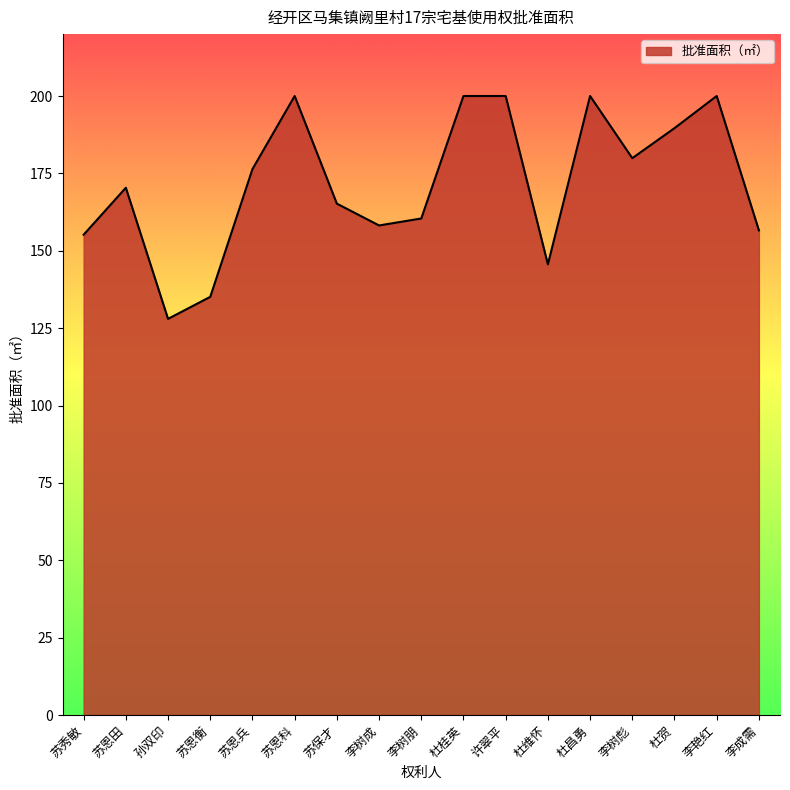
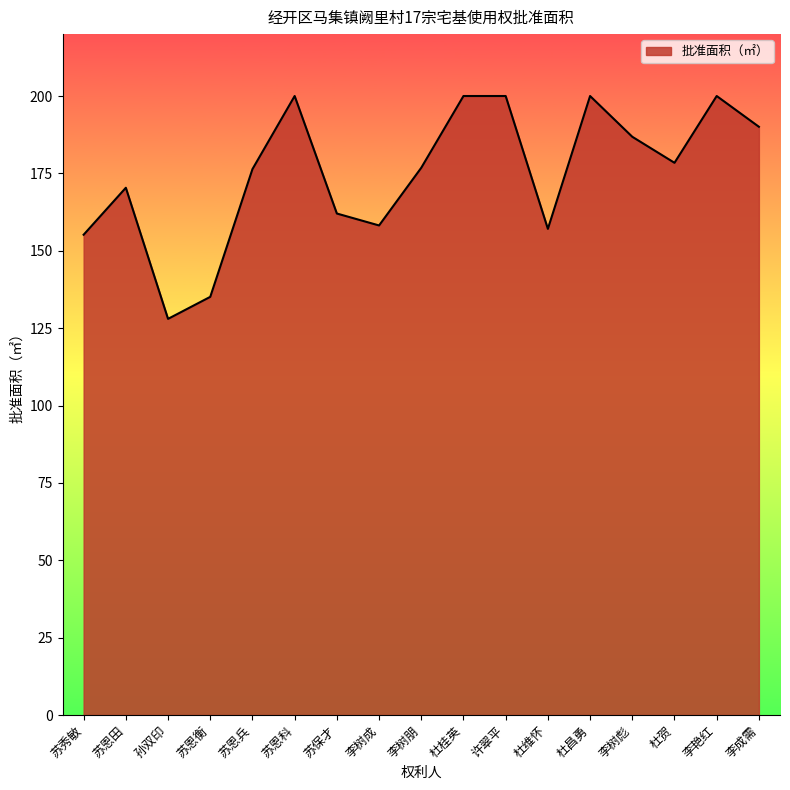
  {
    "苏秀敏": 155,
    "苏恩田": 170,
    "孙双印": 128,
    "苏恩衡": 135,
    "苏恩兵": 176,
    "苏恩科": 200,
-   "苏保才": 165,
+   "苏保才": 162,
    "李树成": 158,
-   "李树朋": 160,
+   "李树朋": 177,
    "杜桂英": 200,
    "许翠平": 200,
-   "杜维怀": 146,
+   "杜维怀": 157,
    "杜昌勇": 200,
-   "李树彪": 180,
-   "杜贺": 190,
+   "李树彪": 187,
+   "杜贺": 178,
    "李艳红": 200,
-   "李成需": 157
+   "李成需": 190
  }
